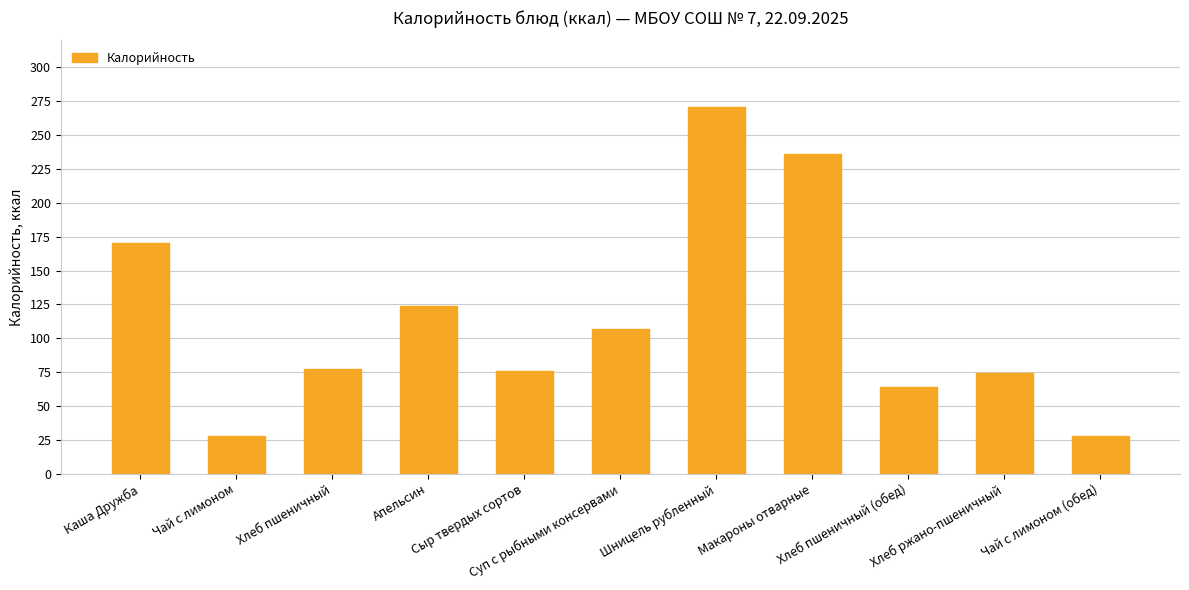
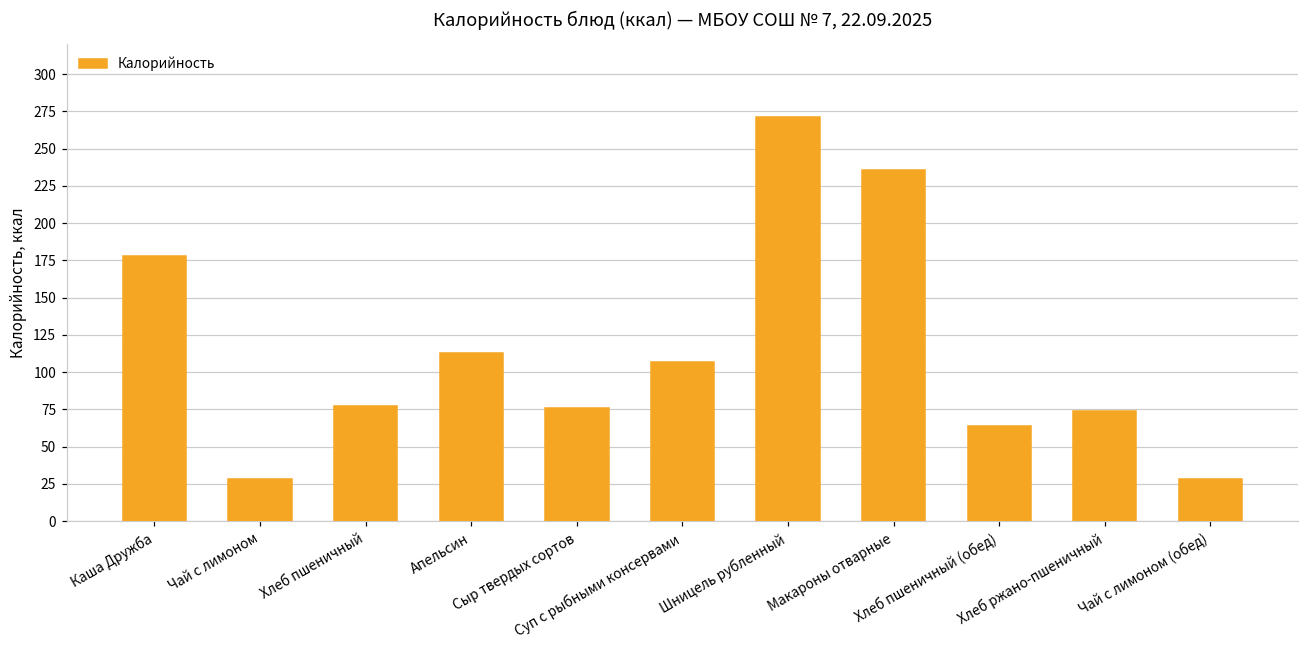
  {
-   "Каша Дружба": 170,
+   "Каша Дружба": 178,
    "Чай с лимоном": 28,
    "Хлеб пшеничный": 77,
-   "Апельсин": 124,
+   "Апельсин": 113,
    "Сыр твердых сортов": 76,
    "Суп с рыбными консервами": 107,
    "Шницель рубленный": 271,
    "Макароны отварные": 236,
    "Хлеб пшеничный (обед)": 64,
    "Хлеб ржано-пшеничный": 74,
    "Чай с лимоном (обед)": 28
  }
